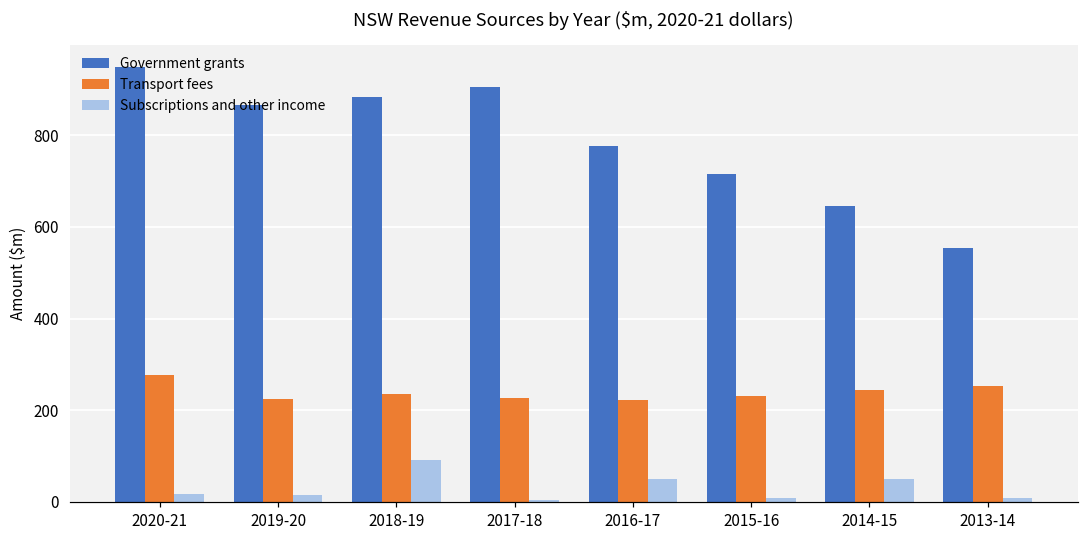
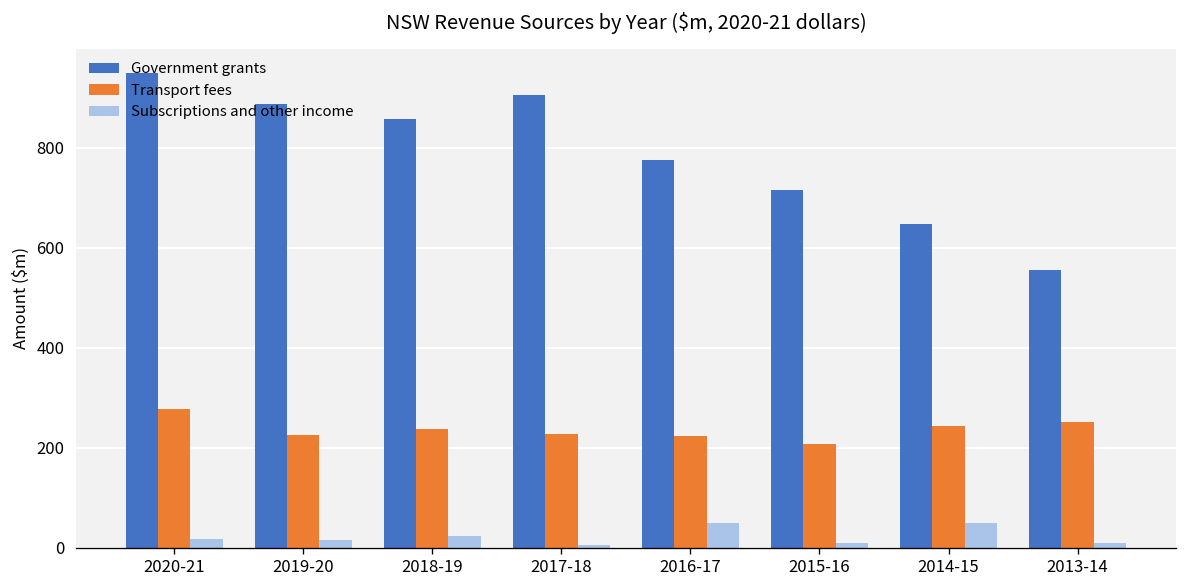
  {
    "Government grants": {
      "2020-21": 950,
-     "2019-20": 870,
-     "2018-19": 880,
+     "2019-20": 890,
+     "2018-19": 860,
      "2017-18": 910,
      "2016-17": 780,
      "2015-16": 720,
      "2014-15": 650,
      "2013-14": 550
    },
    "Transport fees": {
      "2020-21": 280,
      "2019-20": 230,
      "2018-19": 240,
      "2017-18": 230,
      "2016-17": 220,
-     "2015-16": 230,
+     "2015-16": 210,
      "2014-15": 240,
      "2013-14": 250
    },
    "Subscriptions and other income": {
      "2020-21": 20,
      "2019-20": 20,
-     "2018-19": 90,
+     "2018-19": 20,
      "2016-17": 50,
      "2015-16": 10,
      "2014-15": 50,
      "2013-14": 10
    }
  }
